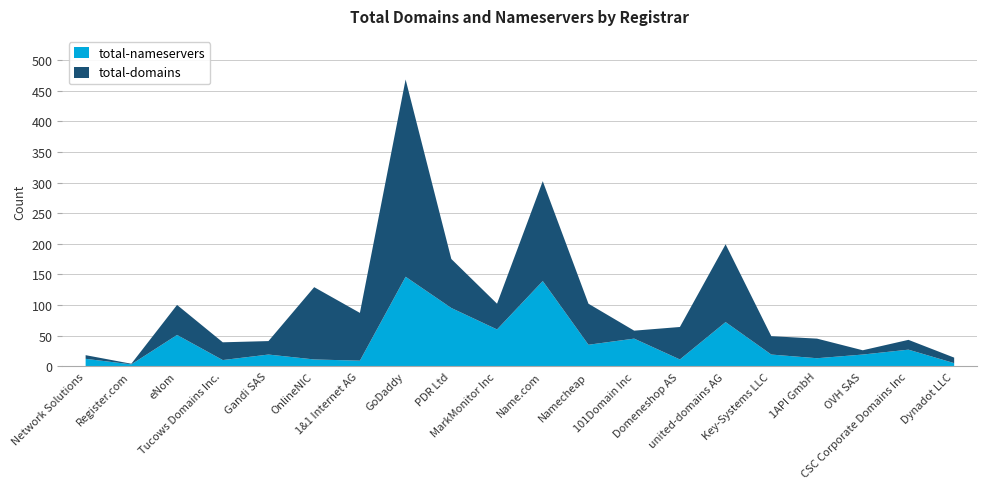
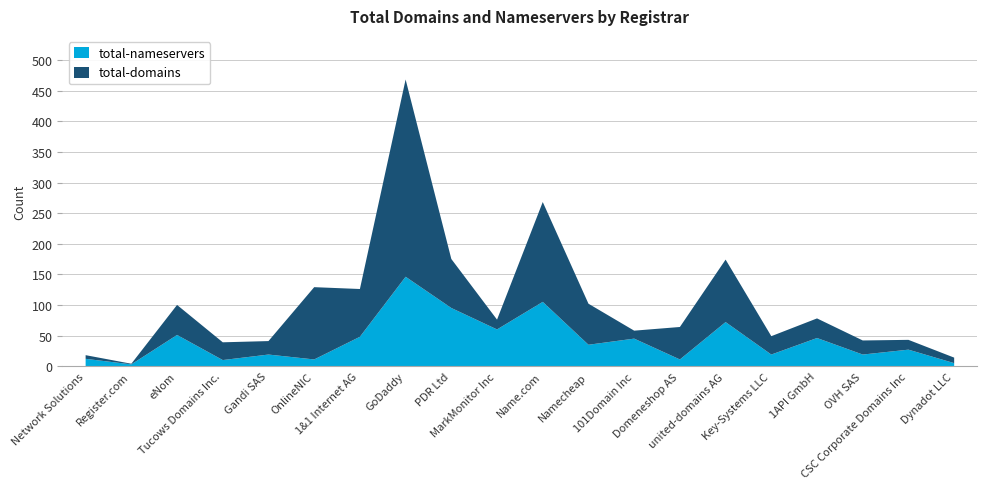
  {
    "total-nameservers": {
-     "1&1 Internet AG": 10,
-     "Name.com": 140,
-     "1API GmbH": 10
+     "1&1 Internet AG": 50,
+     "Name.com": 110,
+     "1API GmbH": 50
    },
    "total-domains": {
      "Network Solutions": 10,
      "eNom": 50,
      "Tucows Domains Inc.": 30,
      "Gandi SAS": 20,
      "OnlineNIC": 120,
      "1&1 Internet AG": 80,
      "GoDaddy": 320,
      "PDR Ltd": 80,
-     "MarkMonitor Inc": 40,
+     "MarkMonitor Inc": 20,
      "Name.com": 160,
      "Namecheap": 70,
      "101Domain Inc": 10,
      "Domeneshop AS": 50,
-     "united-domains AG": 130,
+     "united-domains AG": 100,
      "Key-Systems LLC": 30,
      "1API GmbH": 30,
-     "OVH SAS": 10,
+     "OVH SAS": 20,
      "CSC Corporate Domains Inc": 20,
      "Dynadot LLC": 10
    }
  }
